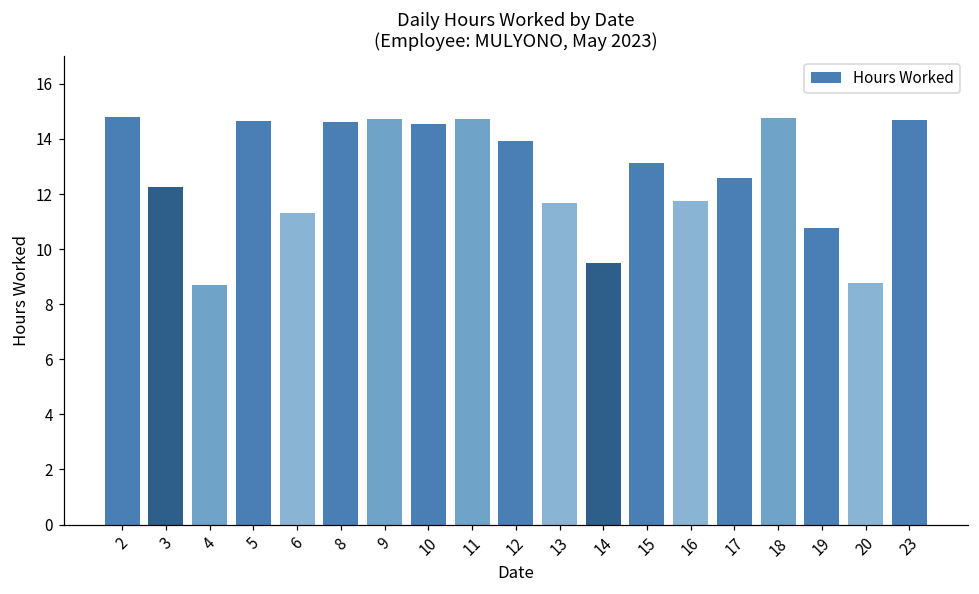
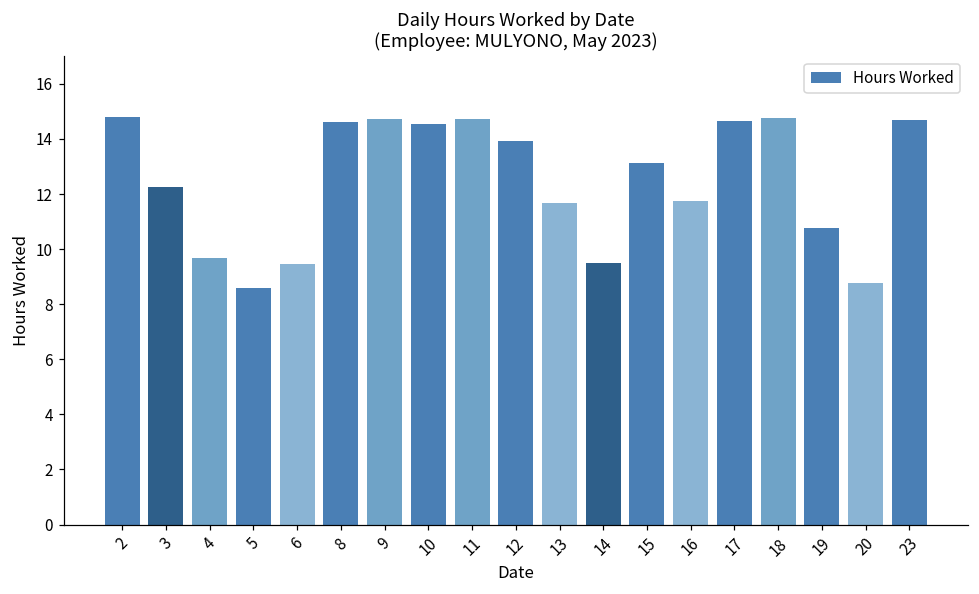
  {
    "2": 14.8,
    "3": 12.2,
-   "4": 8.7,
-   "5": 14.6,
-   "6": 11.3,
+   "4": 9.7,
+   "5": 8.6,
+   "6": 9.5,
    "8": 14.6,
    "9": 14.7,
    "10": 14.6,
    "11": 14.7,
    "12": 13.9,
    "13": 11.7,
    "14": 9.5,
    "15": 13.1,
    "16": 11.7,
-   "17": 12.6,
+   "17": 14.6,
    "18": 14.8,
    "19": 10.8,
    "20": 8.8,
    "23": 14.7
  }
